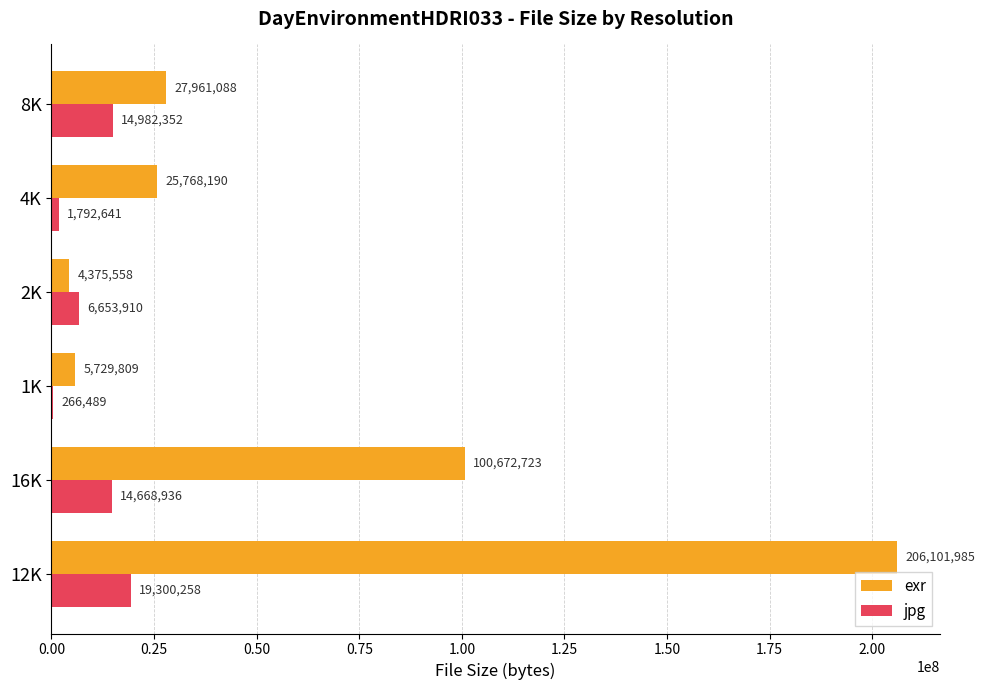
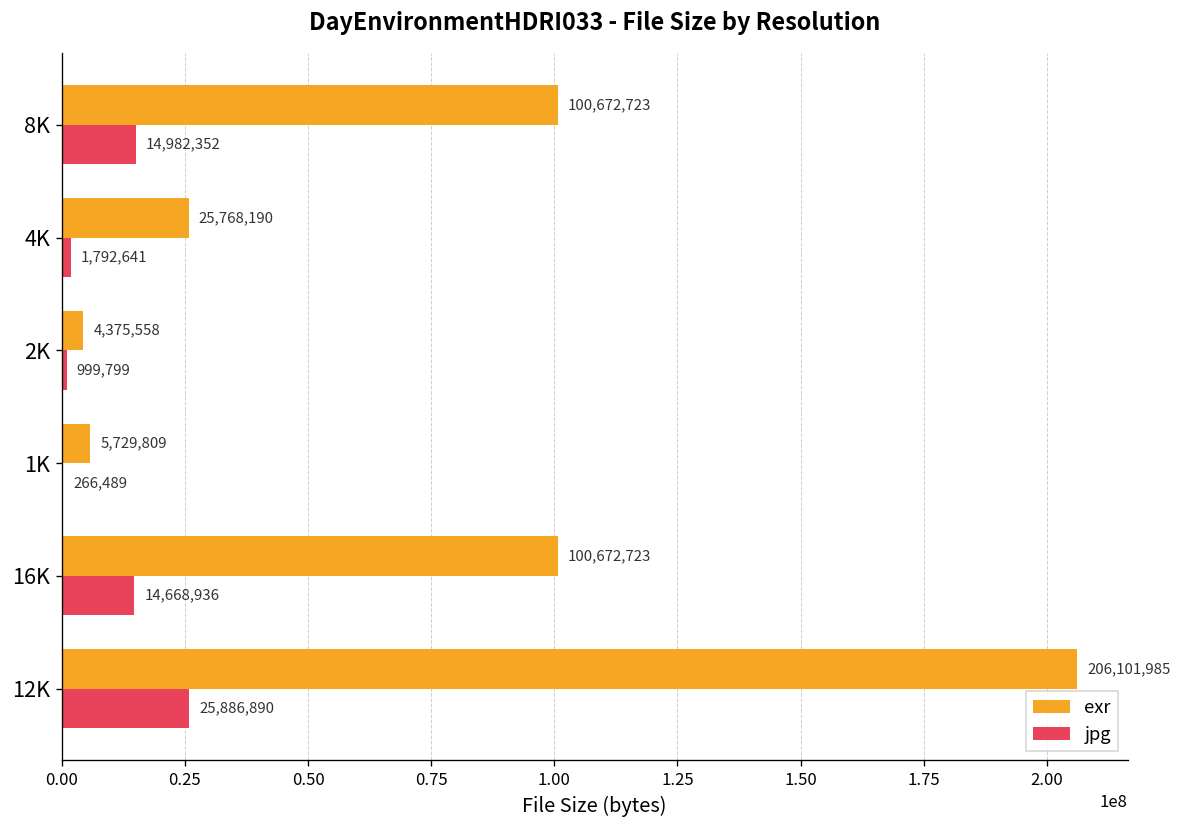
  {
    "exr": {
-     "8K": "27,961,088",
+     "8K": "100,672,723",
      "4K": "25,768,190",
      "2K": "4,375,558",
      "1K": "5,729,809",
      "16K": "100,672,723",
      "12K": "206,101,985"
    },
    "jpg": {
      "8K": "14,982,352",
      "4K": "1,792,641",
-     "2K": "6,653,910",
+     "2K": "999,799",
      "1K": "266,489",
      "16K": "14,668,936",
-     "12K": "19,300,258"
+     "12K": "25,886,890"
    }
  }
